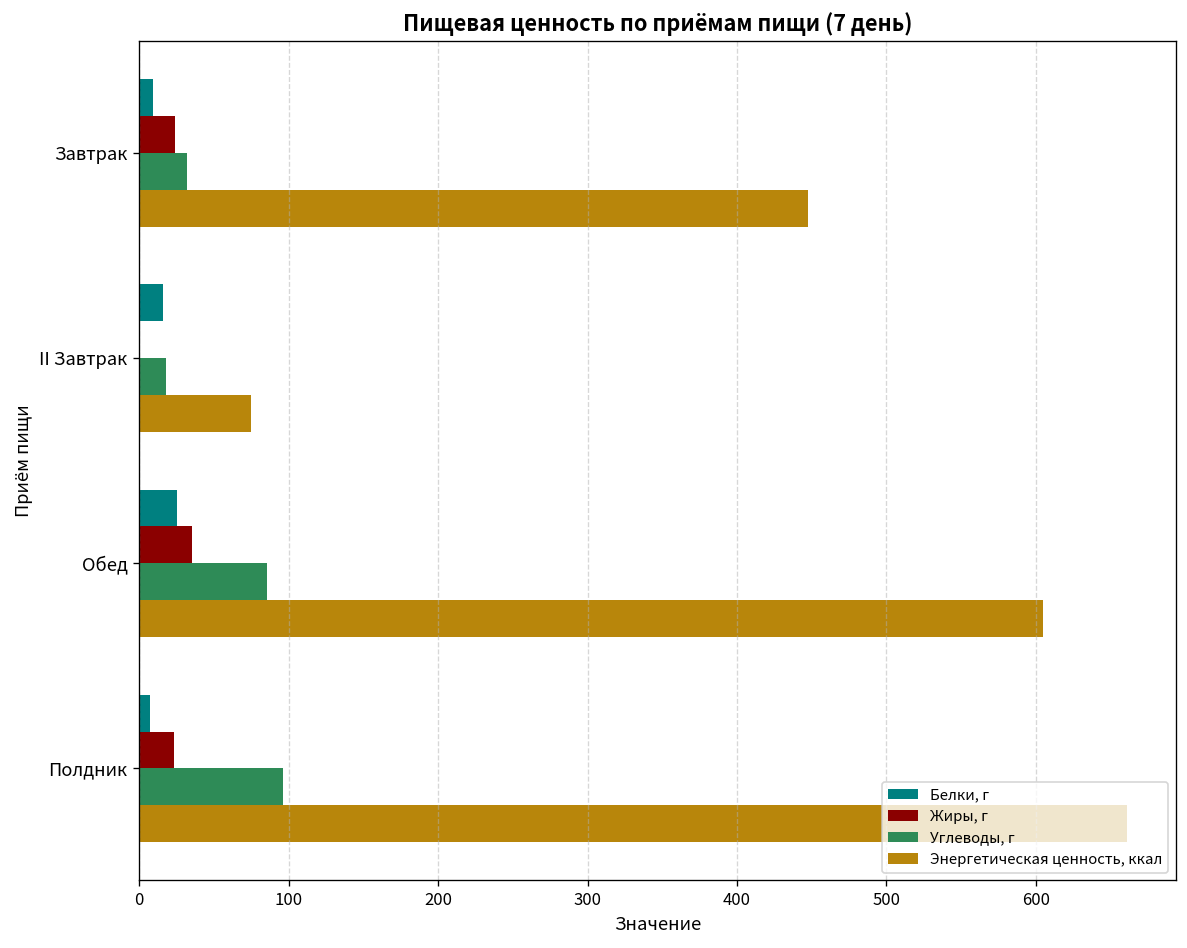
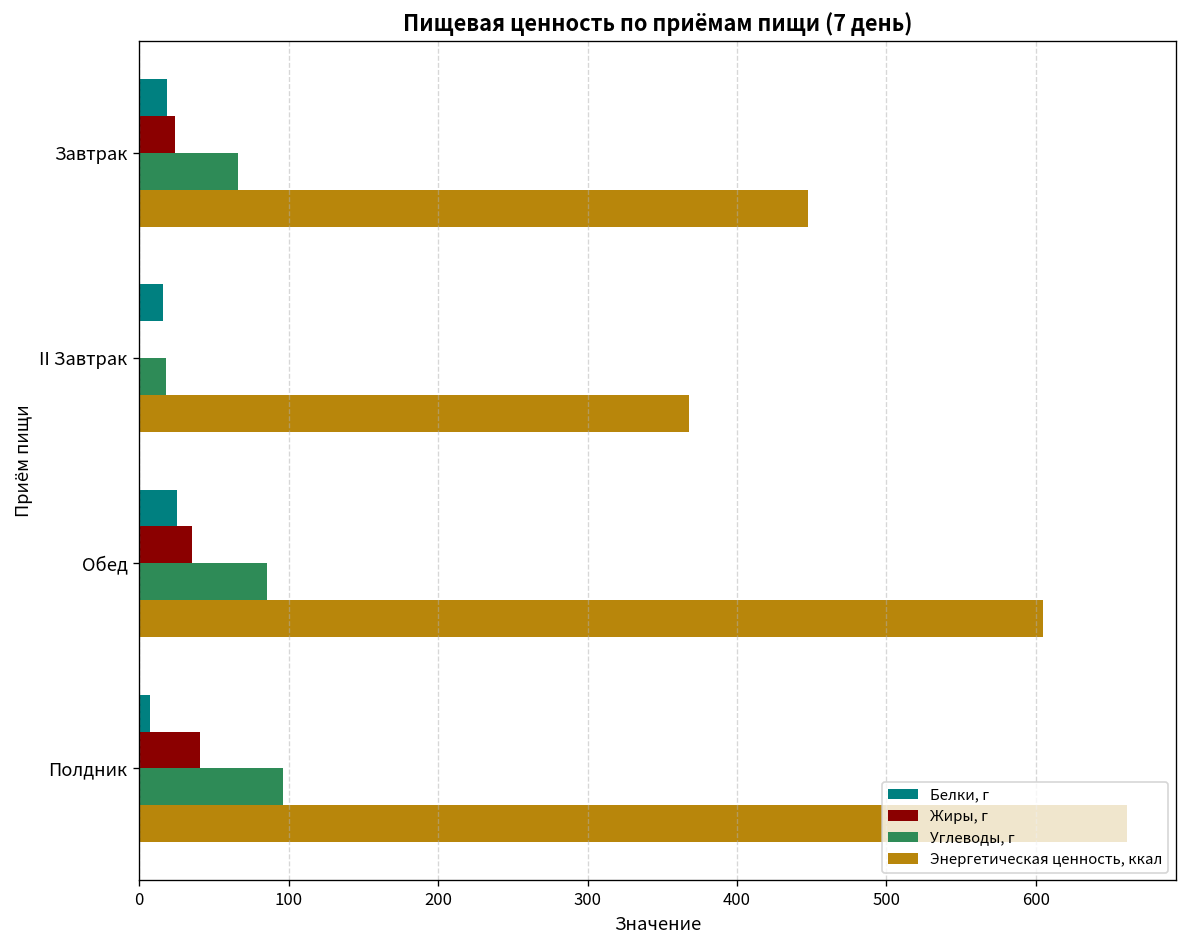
  {
    "Белки, г": {
-     "Завтрак": 9,
+     "Завтрак": 19,
      "II Завтрак": 16,
      "Обед": 25,
      "Полдник": 8
    },
    "Жиры, г": {
      "Завтрак": 24,
      "Обед": 35,
-     "Полдник": 23
+     "Полдник": 41
    },
    "Углеводы, г": {
-     "Завтрак": 32,
+     "Завтрак": 66,
      "II Завтрак": 18,
      "Обед": 85,
      "Полдник": 96
    },
    "Энергетическая ценность, ккал": {
      "Завтрак": 448,
-     "II Завтрак": 75,
+     "II Завтрак": 368,
      "Обед": 605
    }
  }
